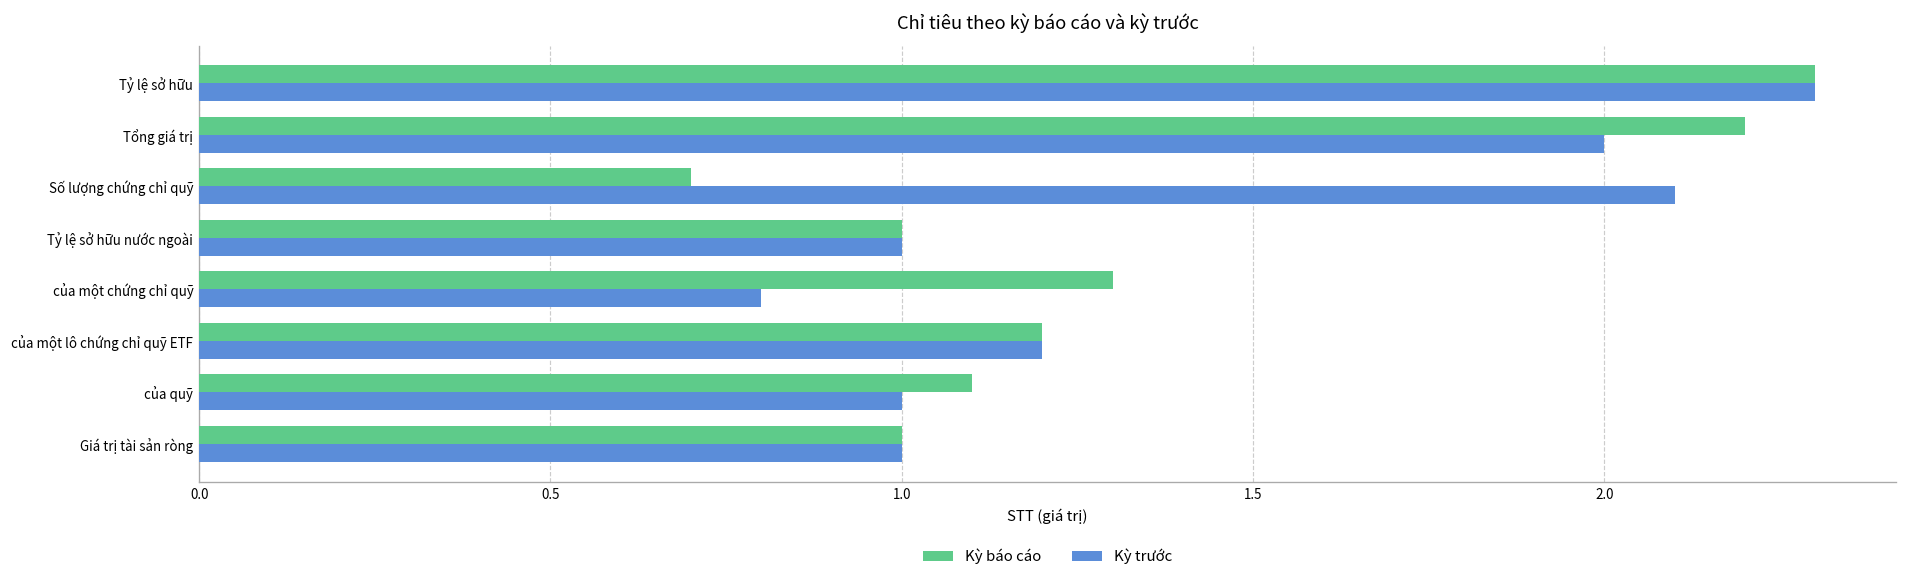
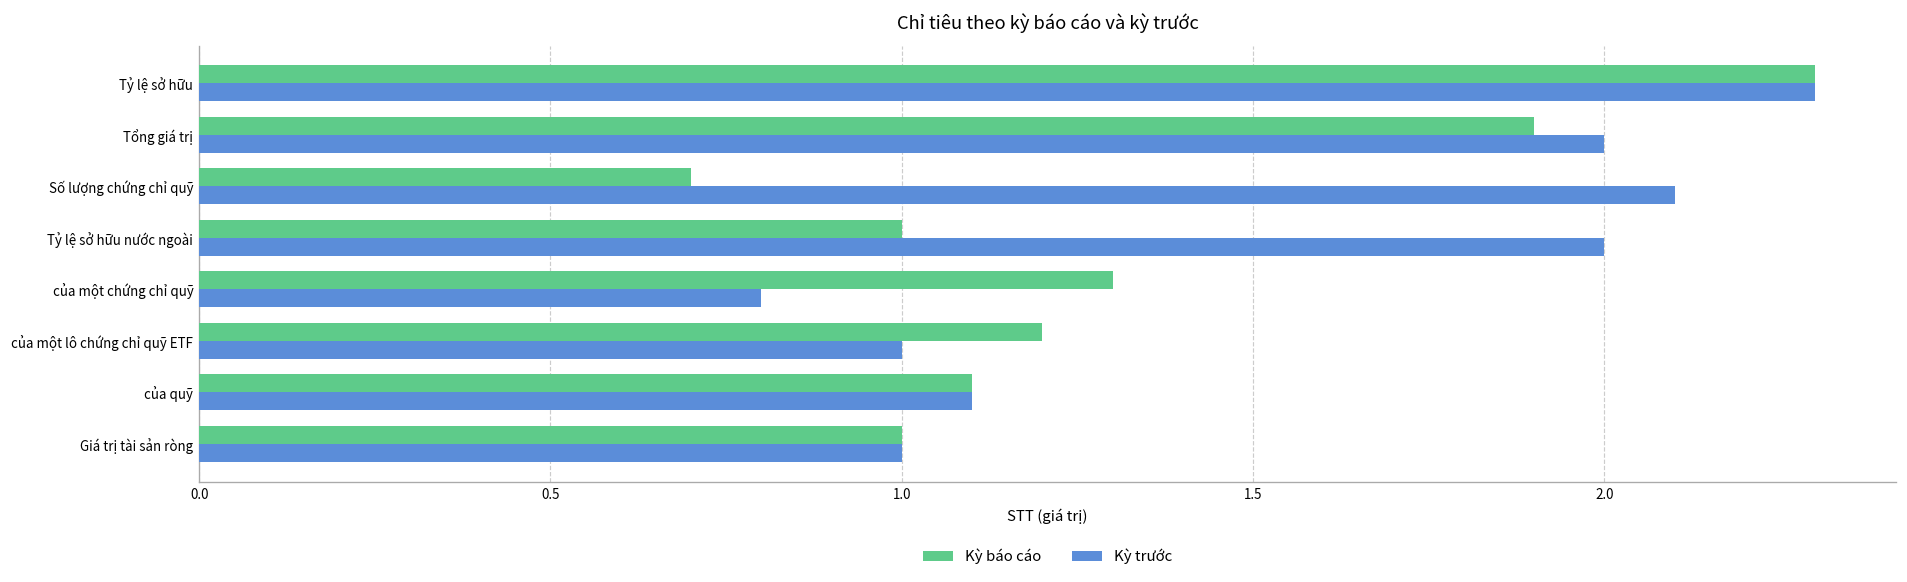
  {
    "Kỳ báo cáo": {
      "Tỷ lệ sở hữu": 2.3,
-     "Tổng giá trị": 2.2,
+     "Tổng giá trị": 1.9,
      "Số lượng chứng chỉ quỹ": 0.7,
      "Tỷ lệ sở hữu nước ngoài": 1.0,
      "của một chứng chỉ quỹ": 1.3,
      "của một lô chứng chỉ quỹ ETF": 1.2,
      "của quỹ": 1.1,
      "Giá trị tài sản ròng": 1.0
    },
    "Kỳ trước": {
      "Tỷ lệ sở hữu": 2.3,
      "Tổng giá trị": 2.0,
      "Số lượng chứng chỉ quỹ": 2.1,
-     "Tỷ lệ sở hữu nước ngoài": 1,
+     "Tỷ lệ sở hữu nước ngoài": 2,
      "của một chứng chỉ quỹ": 0.8,
-     "của một lô chứng chỉ quỹ ETF": 1.2,
-     "của quỹ": 1.0,
+     "của một lô chứng chỉ quỹ ETF": 1.0,
+     "của quỹ": 1.1,
      "Giá trị tài sản ròng": 1.0
    }
  }
